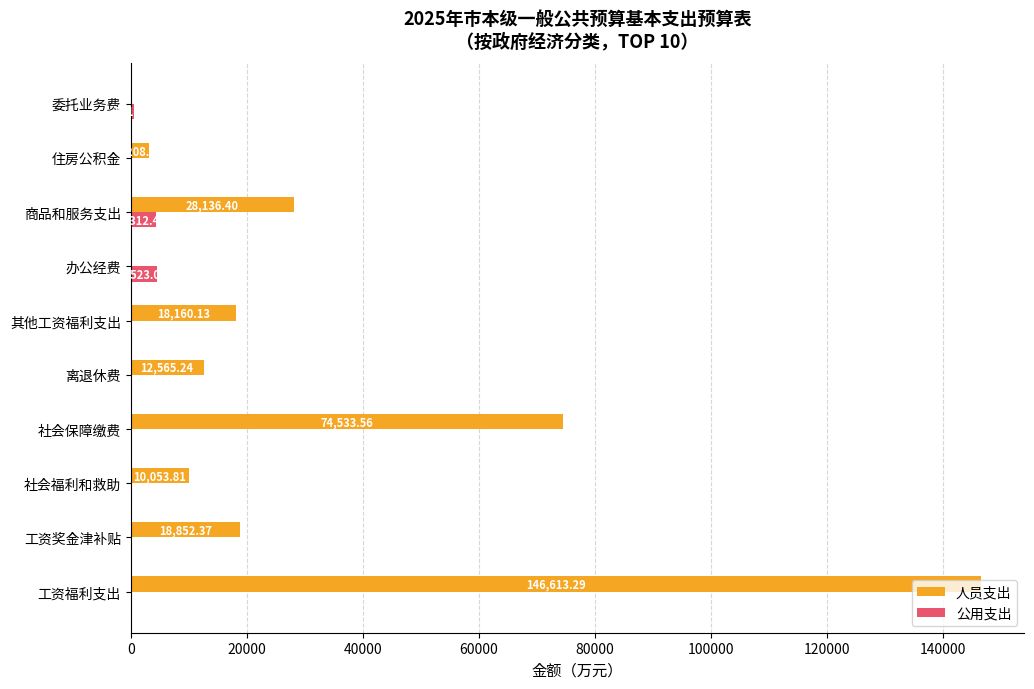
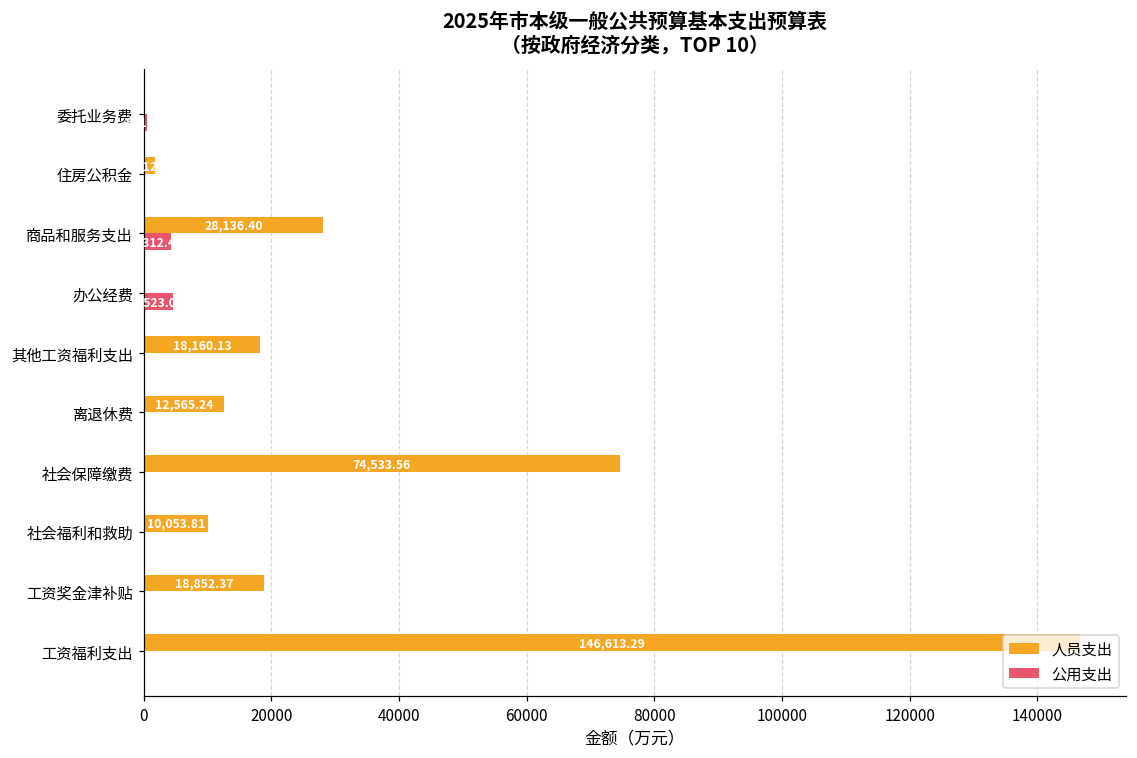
  {
    "人员支出": {
      "委托业务费": 0,
-     "住房公积金": 3000
+     "住房公积金": 2000
    },
    "公用支出": {
      "委托业务费": 1000,
      "商品和服务支出": 4000,
      "办公经费": 5000,
      "离退休费": 0
    }
  }
